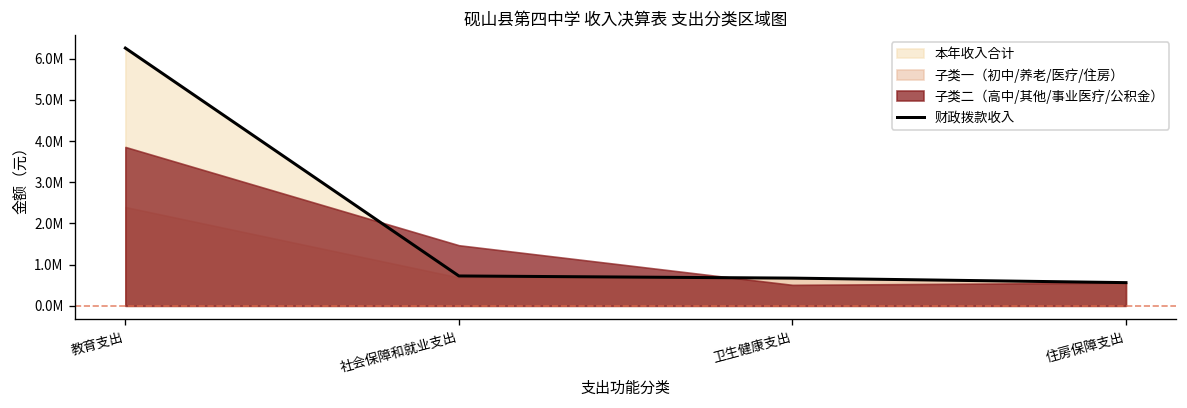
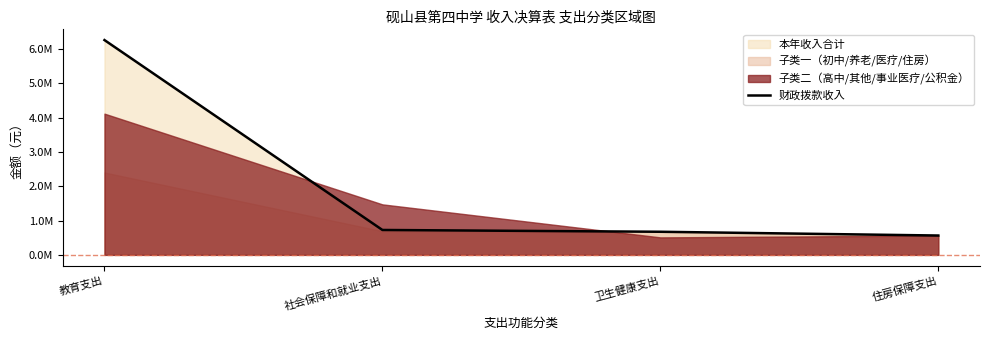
  {
    "子类二（高中/其他/事业医疗/公积金）": {
-     "教育支出": 3900000,
+     "教育支出": 4100000,
      "社会保障和就业支出": 1500000,
      "卫生健康支出": 500000
    }
  }
